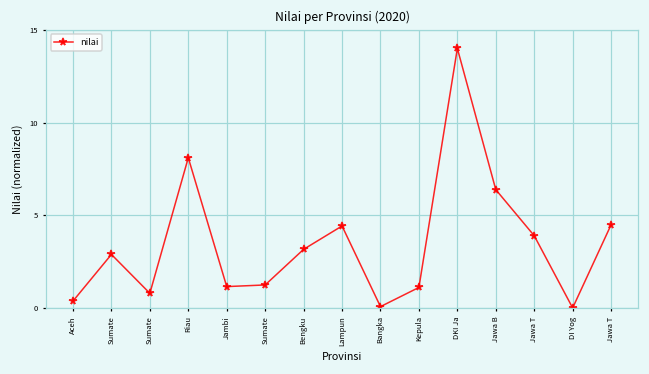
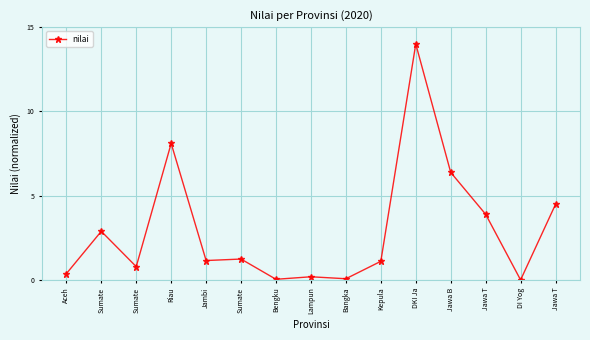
  {
    "Aceh": 0.4,
    "Riau": 8.1,
    "Jambi": 1.2,
-   "Bengku": 3.2,
-   "Lampun": 4.4,
+   "Bengku": 0.0,
+   "Lampun": 0.2,
    "Bangka": 0.1,
    "Kepula": 1.1,
    "DKI Ja": 14.0,
    "Jawa B": 6.4,
    "DI Yog": 0.0
  }
